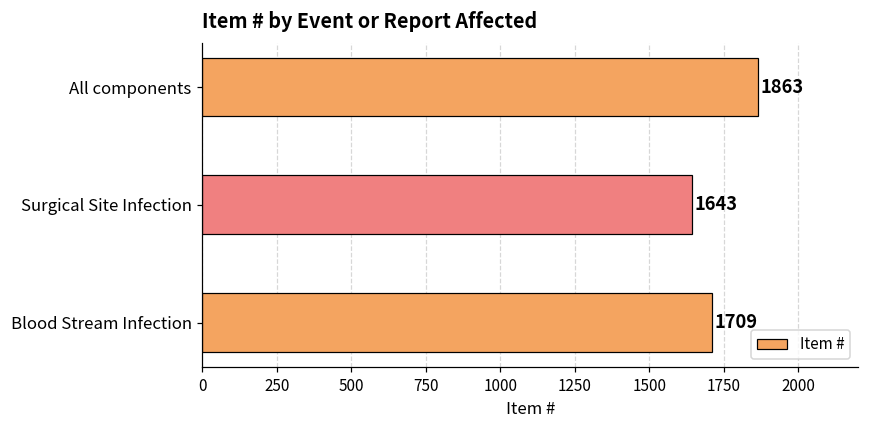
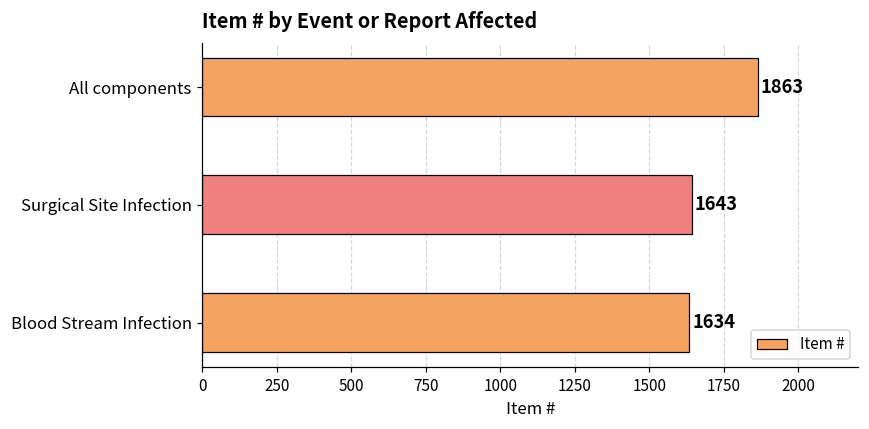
  {
    "All components": 1863,
    "Surgical Site Infection": 1643,
-   "Blood Stream Infection": 1709
+   "Blood Stream Infection": 1634
  }
